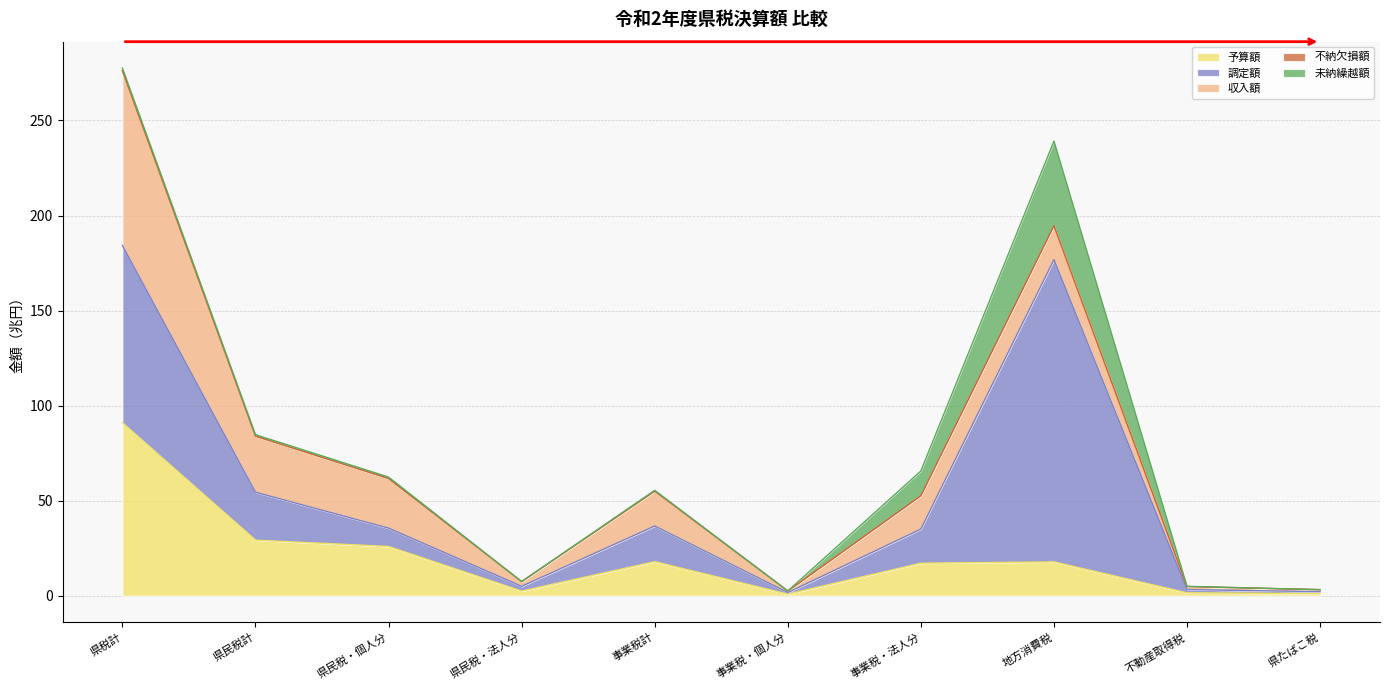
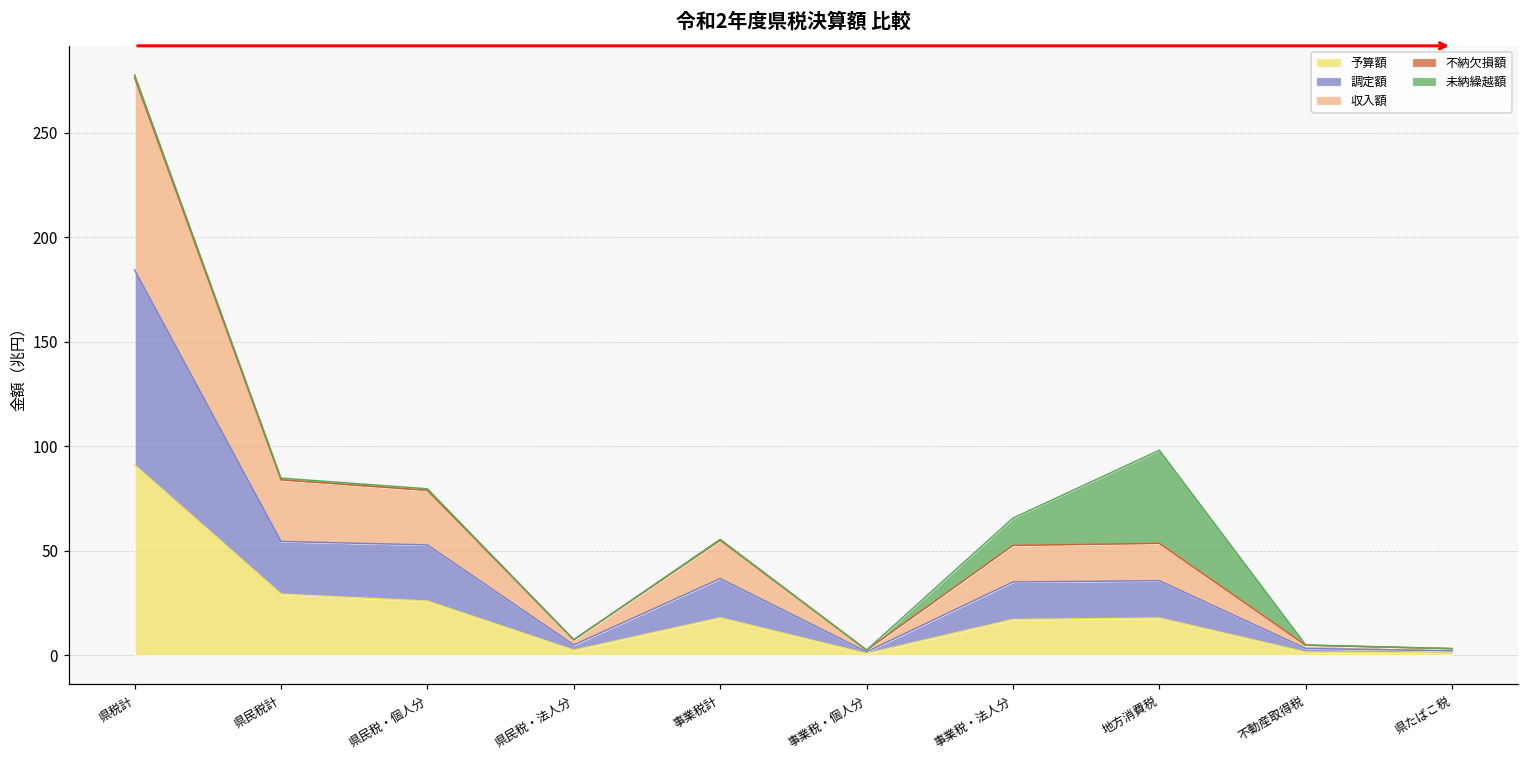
  {
    "調定額": {
      "県税計": 93,
      "県民税計": 25,
-     "県民税・個人分": 10,
+     "県民税・個人分": 27,
      "県民税・法人分": 3,
      "事業税計": 19,
      "事業税・法人分": 18,
-     "地方消費税": 159,
+     "地方消費税": 18,
      "不動産取得税": 2
    },
    "未納繰越額": {
      "県税計": 1,
      "事業税・法人分": 13,
      "地方消費税": 45
    }
  }
